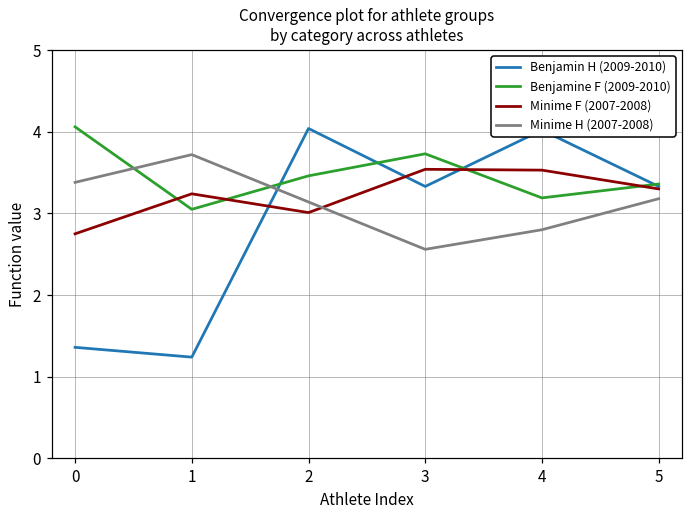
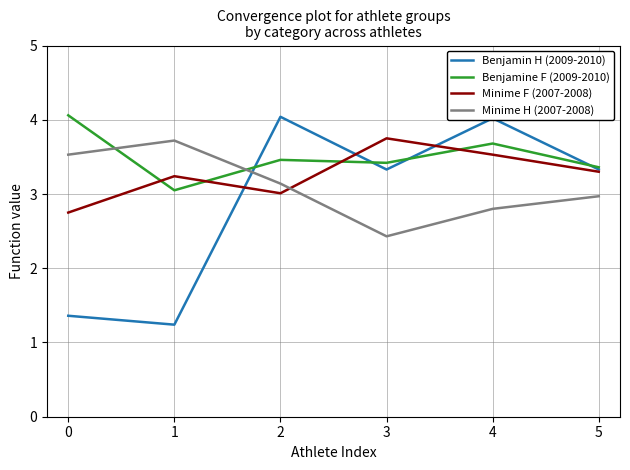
  {
    "Benjamin H (2009-2010)": {
      "0": 1.4,
      "1": 1.2,
      "2": 4.0,
      "3": 3.3
    },
    "Benjamine F (2009-2010)": {
      "0": 4.1,
      "1": 3.1,
      "2": 3.5,
-     "3": 3.7,
-     "4": 3.2
+     "3": 3.4,
+     "4": 3.7
    },
    "Minime F (2007-2008)": {
      "0": 2.8,
      "1": 3.2,
      "2": 3.0,
-     "3": 3.5,
+     "3": 3.8,
      "4": 3.5
    },
    "Minime H (2007-2008)": {
-     "0": 3.4,
+     "0": 3.5,
      "1": 3.7,
      "2": 3.1,
-     "3": 2.6,
+     "3": 2.4,
      "4": 2.8,
-     "5": 3.2
+     "5": 3.0
    }
  }
